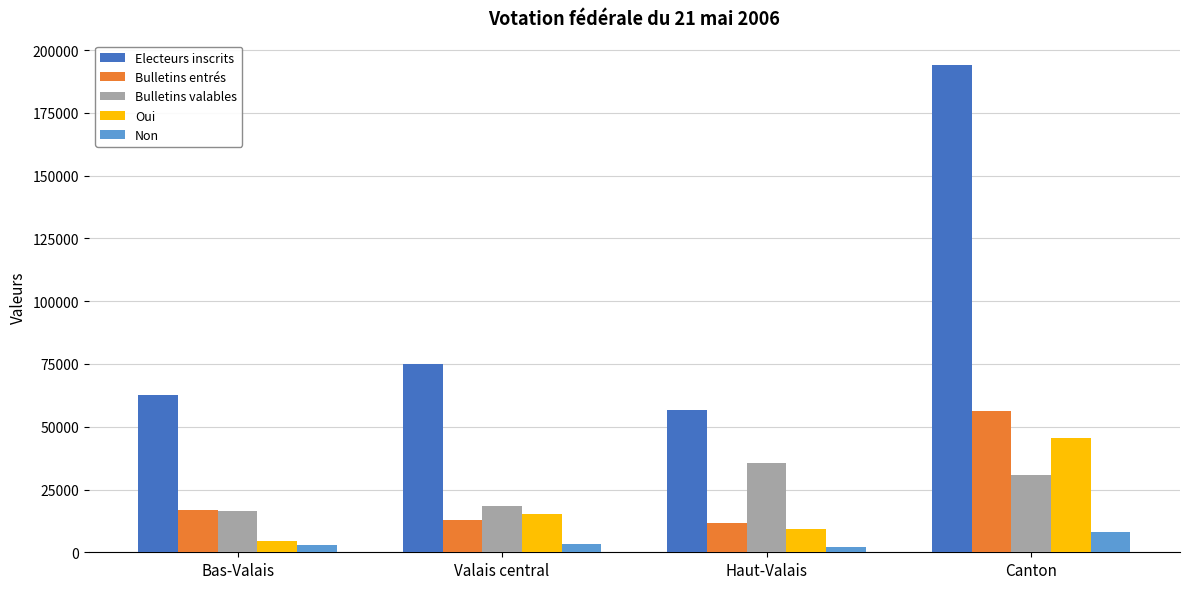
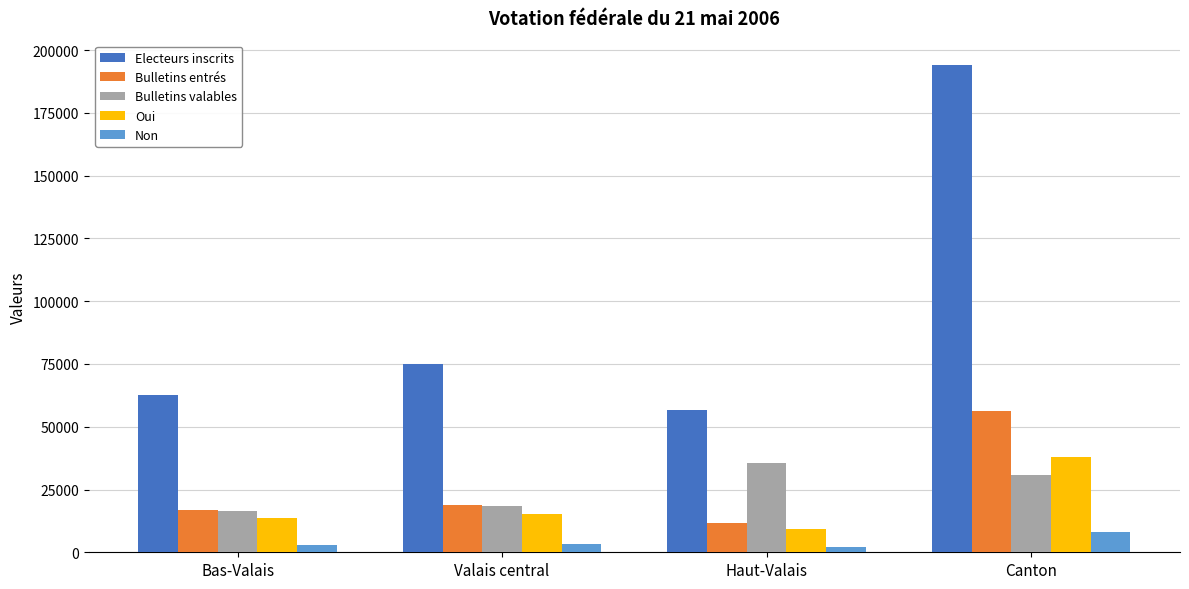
  {
    "Bulletins entrés": {
      "Bas-Valais": 17000,
-     "Valais central": 13000,
+     "Valais central": 19000,
      "Haut-Valais": 11000,
      "Canton": 56000
    },
    "Bulletins valables": {
      "Bas-Valais": 16000,
      "Valais central": 18000,
      "Haut-Valais": 36000,
      "Canton": 31000
    },
    "Oui": {
-     "Bas-Valais": 4000,
+     "Bas-Valais": 14000,
      "Valais central": 15000,
      "Haut-Valais": 9000,
-     "Canton": 45000
+     "Canton": 38000
    }
  }
